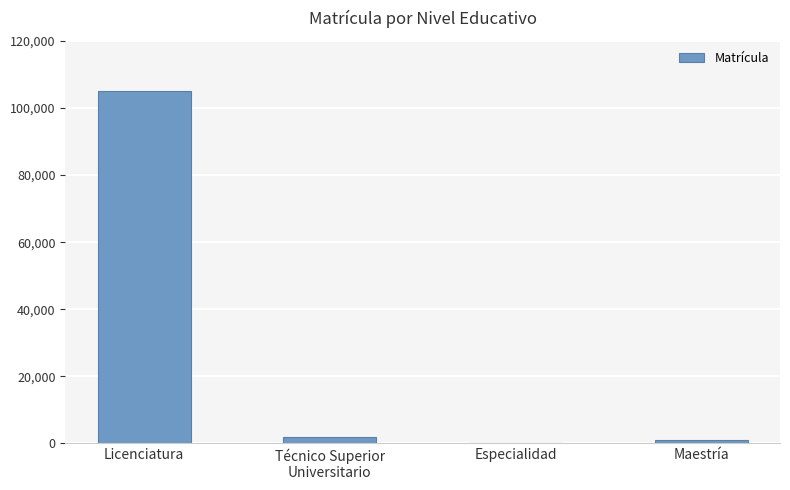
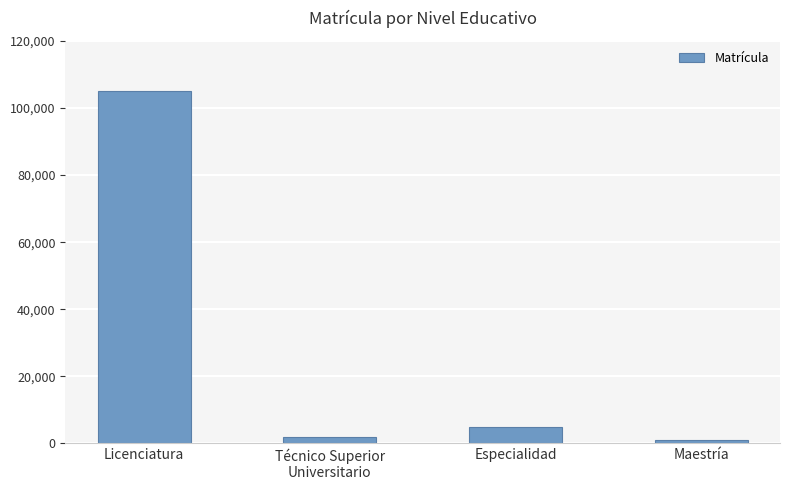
  {
    "Licenciatura": "105,000",
    "Técnico Superior Universitario": "2,000",
-   "Especialidad": "0",
+   "Especialidad": "5,000",
    "Maestría": "1,000"
  }
